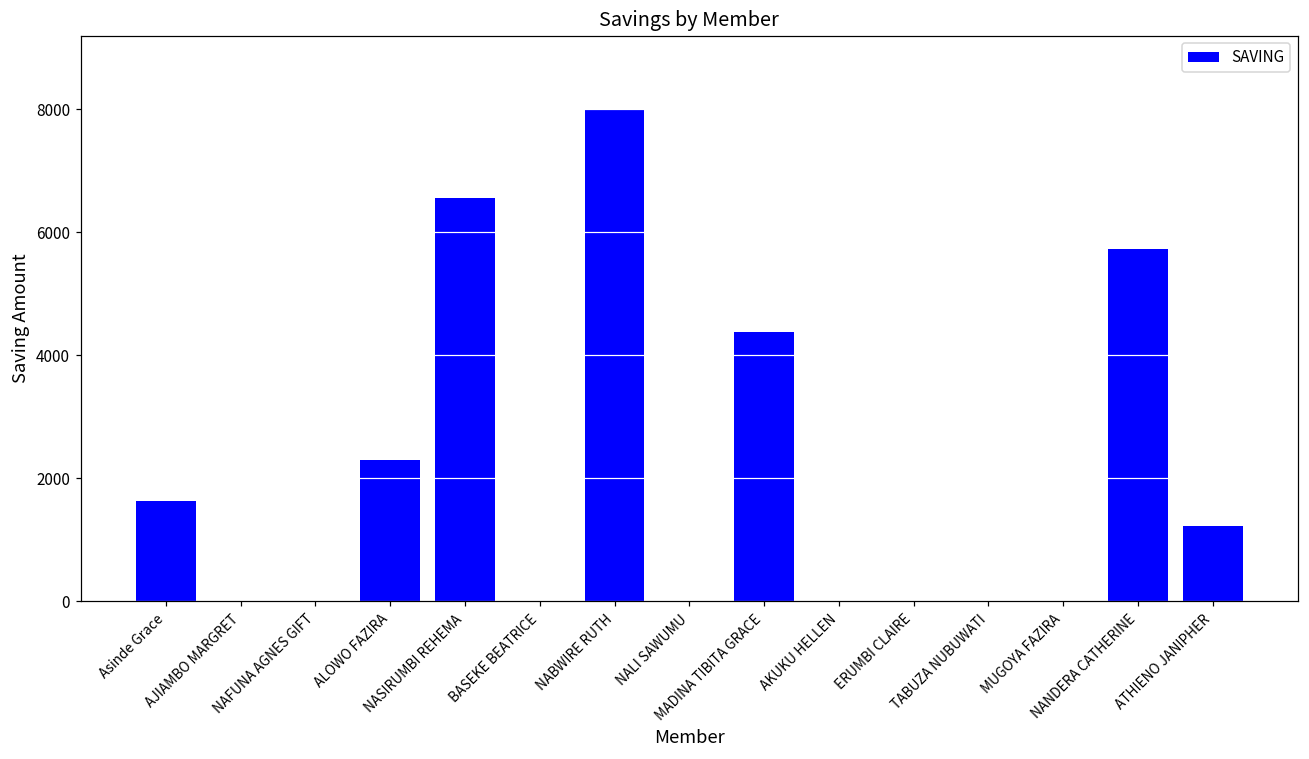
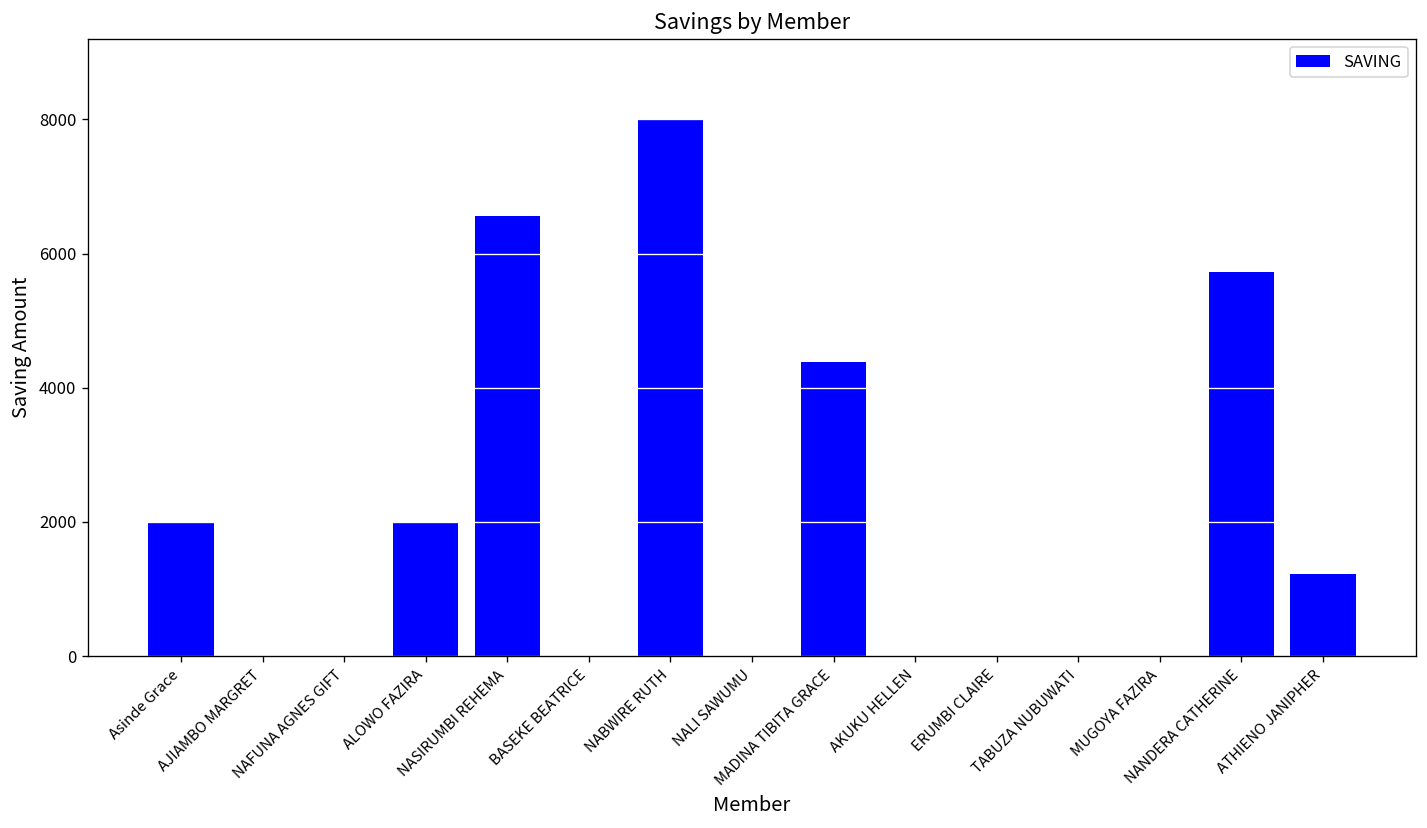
  {
-   "Asinde Grace": 1600,
+   "Asinde Grace": 2000,
    "AJIAMBO MARGRET": 0,
    "NAFUNA AGNES GIFT": 0,
-   "ALOWO FAZIRA": 2300,
+   "ALOWO FAZIRA": 2000,
    "NASIRUMBI REHEMA": 6600,
    "BASEKE BEATRICE": 0,
    "NABWIRE RUTH": 8000,
    "NALI SAWUMU": 0,
    "MADINA TIBITA GRACE": 4400,
    "AKUKU HELLEN": 0,
    "ERUMBI CLAIRE": 0,
    "TABUZA NUBUWATI": 0,
    "MUGOYA FAZIRA": 0,
    "NANDERA CATHERINE": 5700,
    "ATHIENO JANIPHER": 1200
  }
